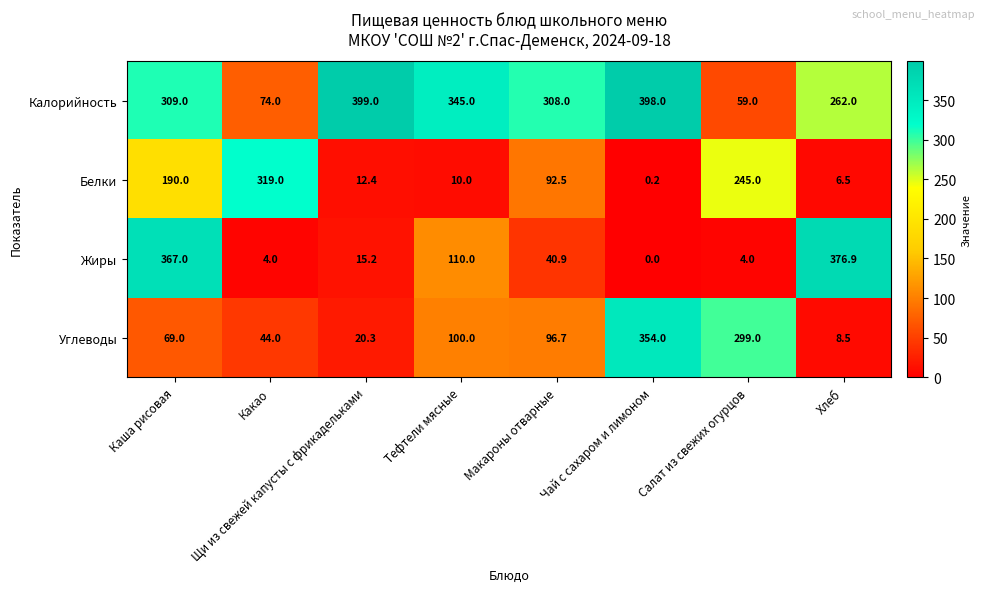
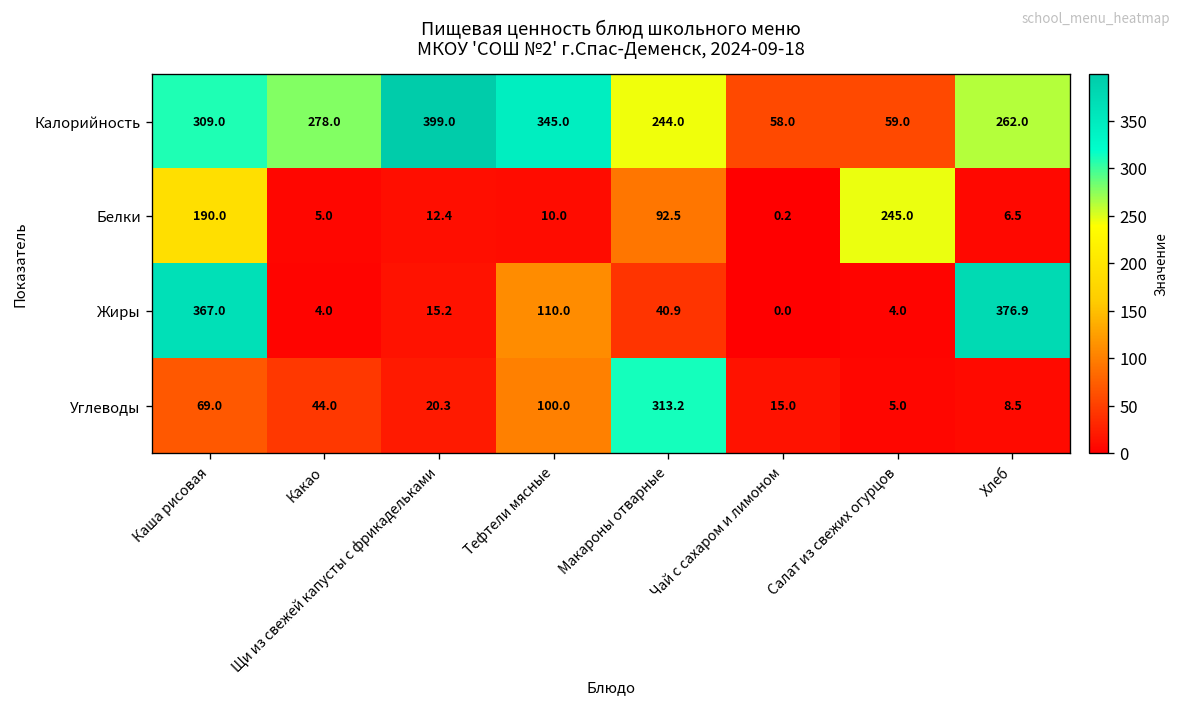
  {
    "Калорийность": {
      "Каша рисовая": 309.0,
-     "Какао": 74.0,
+     "Какао": 278.0,
      "Щи из свежей капусты с фрикадельками": 399.0,
      "Тефтели мясные": 345.0,
-     "Макароны отварные": 308.0,
-     "Чай с сахаром и лимоном": 398.0,
+     "Макароны отварные": 244.0,
+     "Чай с сахаром и лимоном": 58.0,
      "Салат из свежих огурцов": 59.0,
      "Хлеб": 262.0
    },
    "Белки": {
      "Каша рисовая": 190.0,
-     "Какао": 319.0,
+     "Какао": 5.0,
      "Щи из свежей капусты с фрикадельками": 12.4,
      "Тефтели мясные": 10.0,
      "Макароны отварные": 92.5,
      "Чай с сахаром и лимоном": 0.2,
      "Салат из свежих огурцов": 245.0,
      "Хлеб": 6.5
    },
    "Жиры": {
      "Каша рисовая": 367.0,
      "Какао": 4.0,
      "Щи из свежей капусты с фрикадельками": 15.2,
      "Тефтели мясные": 110.0,
      "Макароны отварные": 40.9,
      "Чай с сахаром и лимоном": 0.0,
      "Салат из свежих огурцов": 4.0,
      "Хлеб": 376.9
    },
    "Углеводы": {
      "Каша рисовая": 69.0,
      "Какао": 44.0,
      "Щи из свежей капусты с фрикадельками": 20.3,
      "Тефтели мясные": 100.0,
-     "Макароны отварные": 96.7,
-     "Чай с сахаром и лимоном": 354.0,
-     "Салат из свежих огурцов": 299.0,
+     "Макароны отварные": 313.2,
+     "Чай с сахаром и лимоном": 15.0,
+     "Салат из свежих огурцов": 5.0,
      "Хлеб": 8.5
    }
  }
